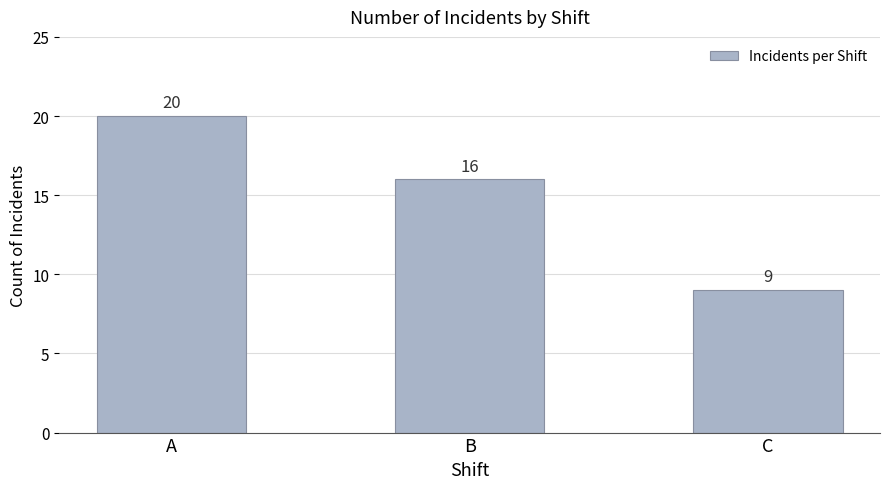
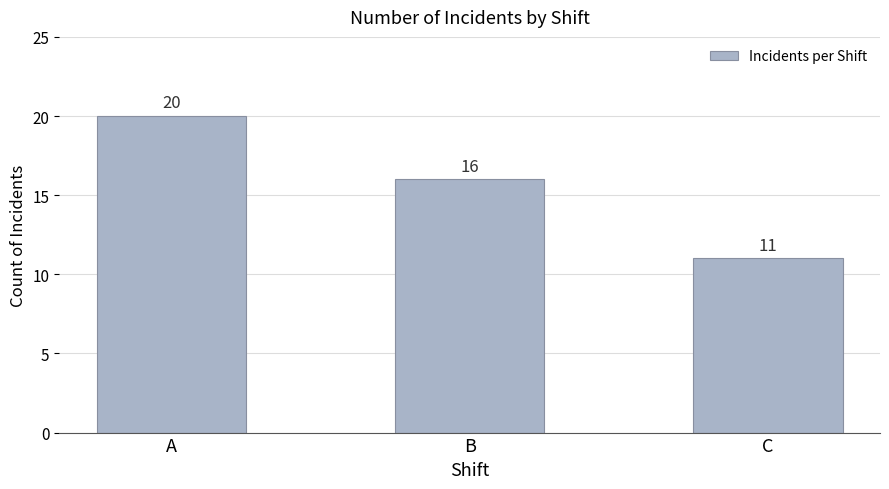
  {
    "A": 20,
    "B": 16,
-   "C": 9
+   "C": 11
  }
